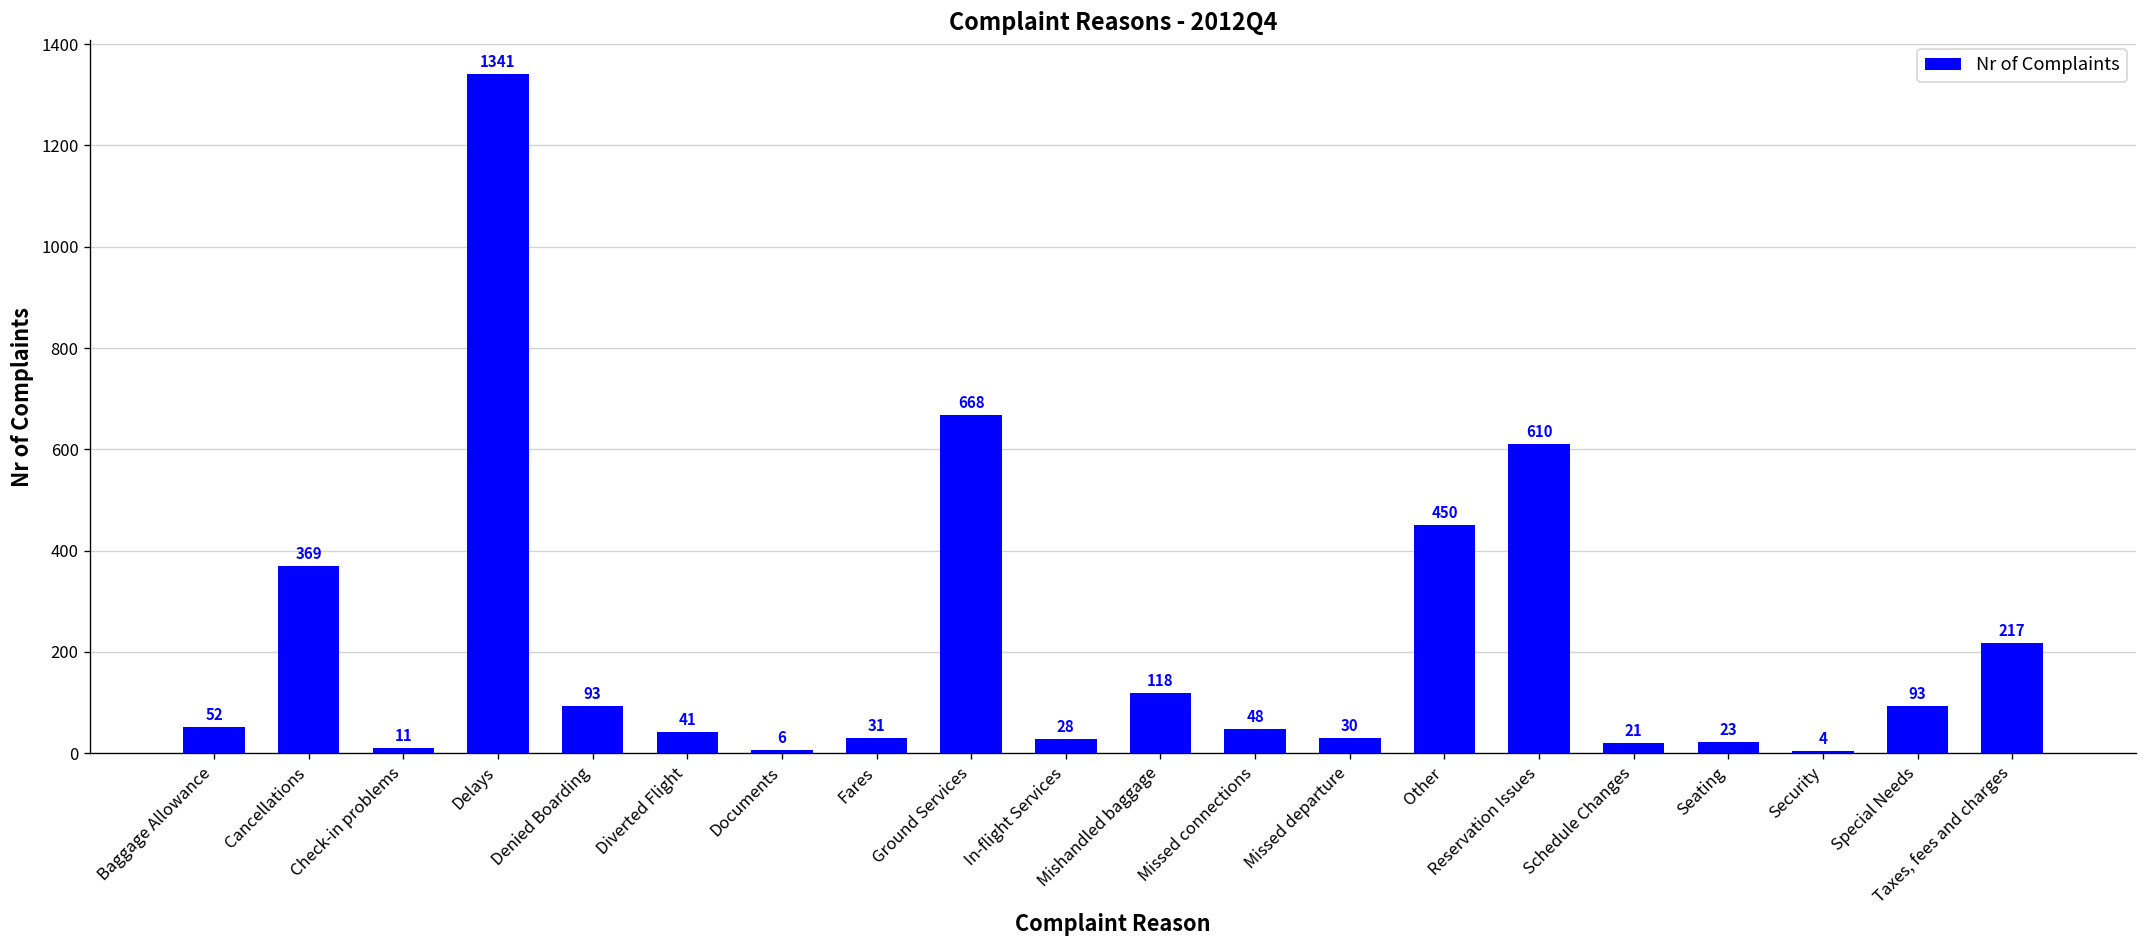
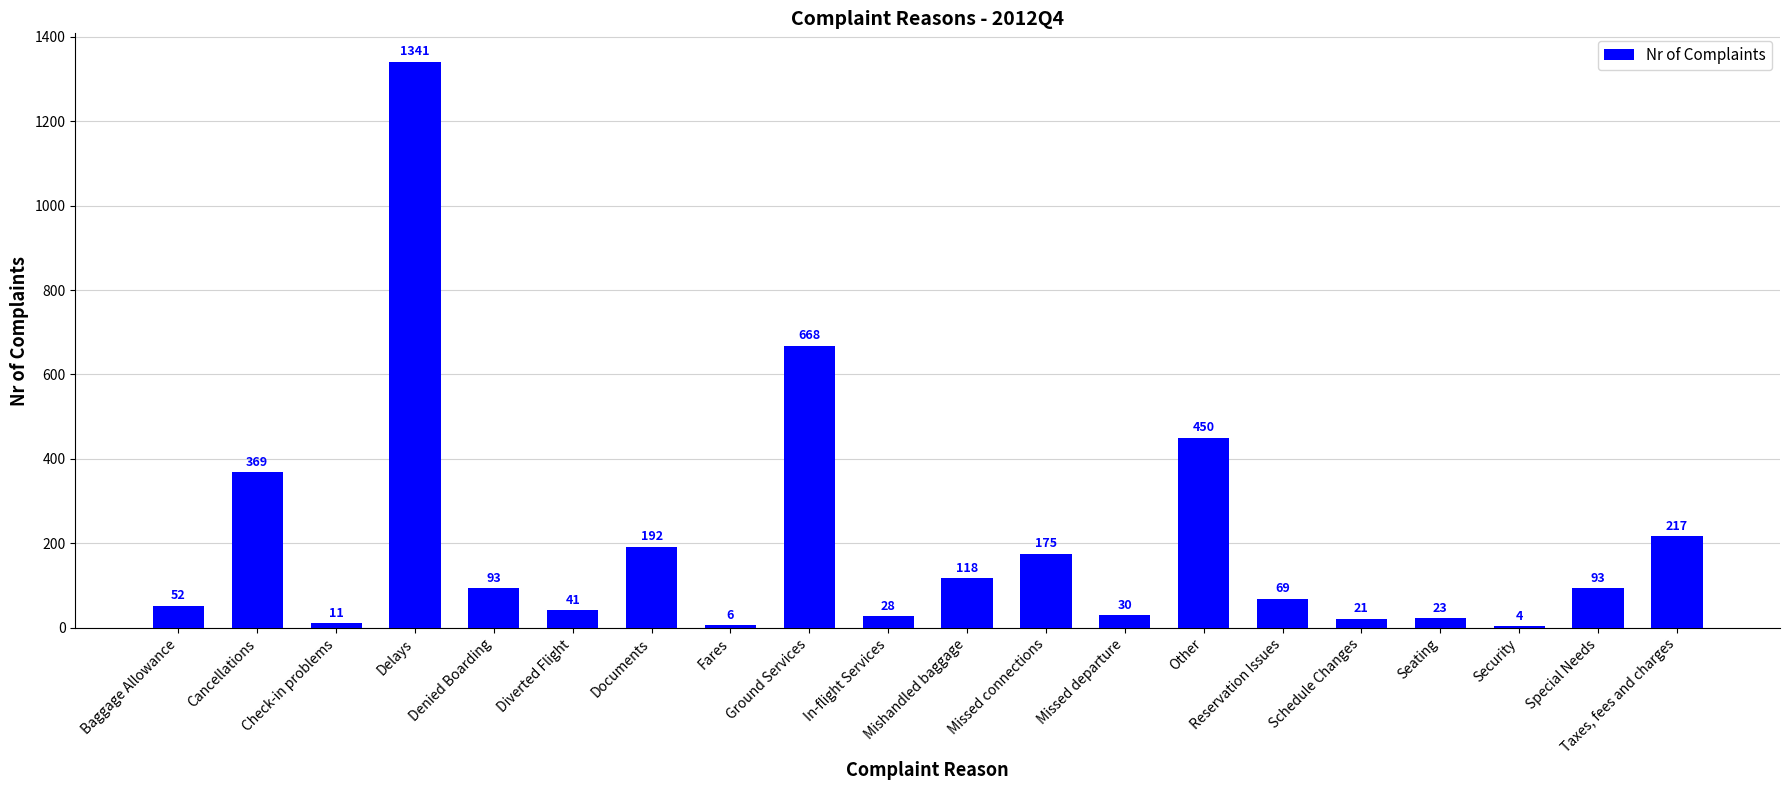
  {
    "Baggage Allowance": 52,
    "Cancellations": 369,
    "Check-in problems": 11,
    "Delays": 1341,
    "Denied Boarding": 93,
    "Diverted Flight": 41,
-   "Documents": 6,
-   "Fares": 31,
+   "Documents": 192,
+   "Fares": 6,
    "Ground Services": 668,
    "In-flight Services": 28,
    "Mishandled baggage": 118,
-   "Missed connections": 48,
+   "Missed connections": 175,
    "Missed departure": 30,
    "Other": 450,
-   "Reservation Issues": 610,
+   "Reservation Issues": 69,
    "Schedule Changes": 21,
    "Seating": 23,
    "Security": 4,
    "Special Needs": 93,
    "Taxes, fees and charges": 217
  }
